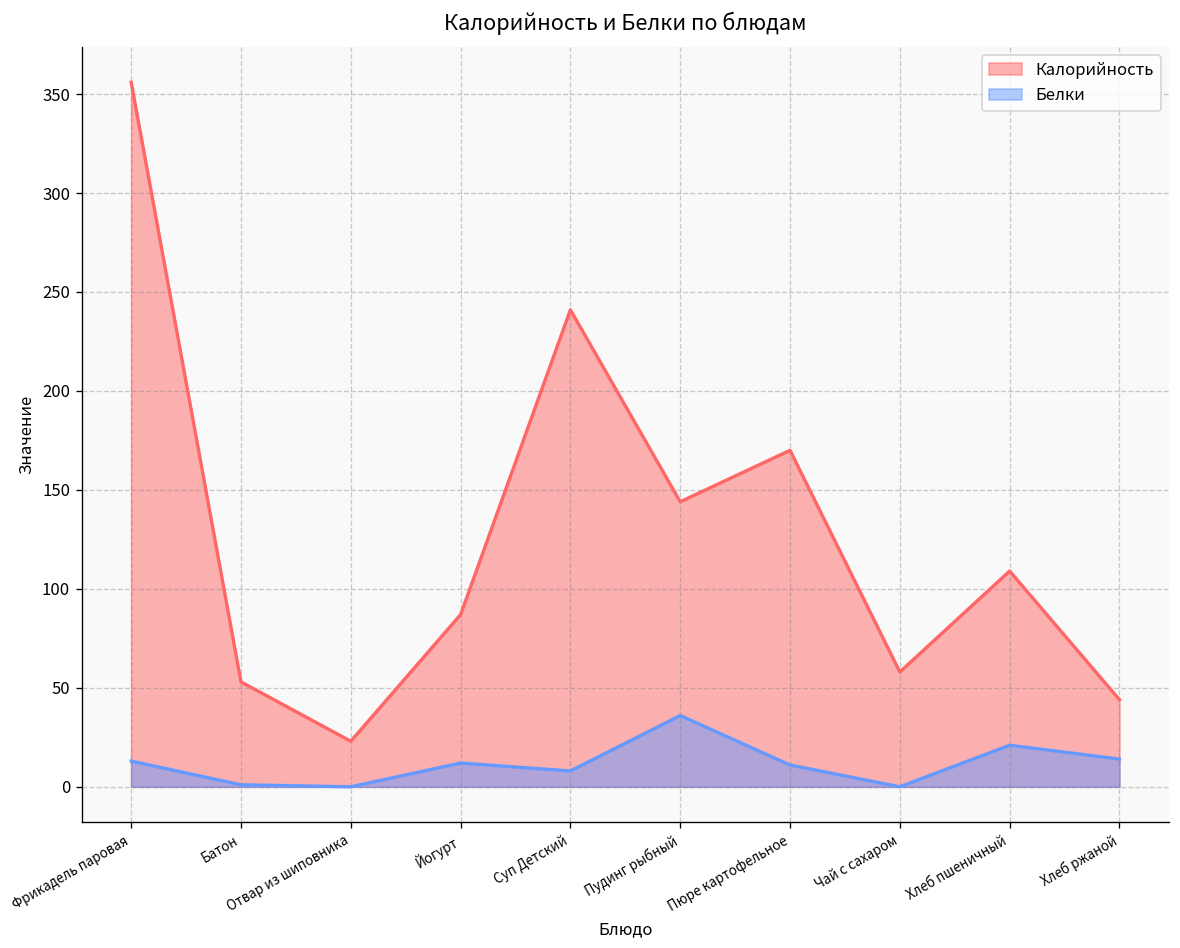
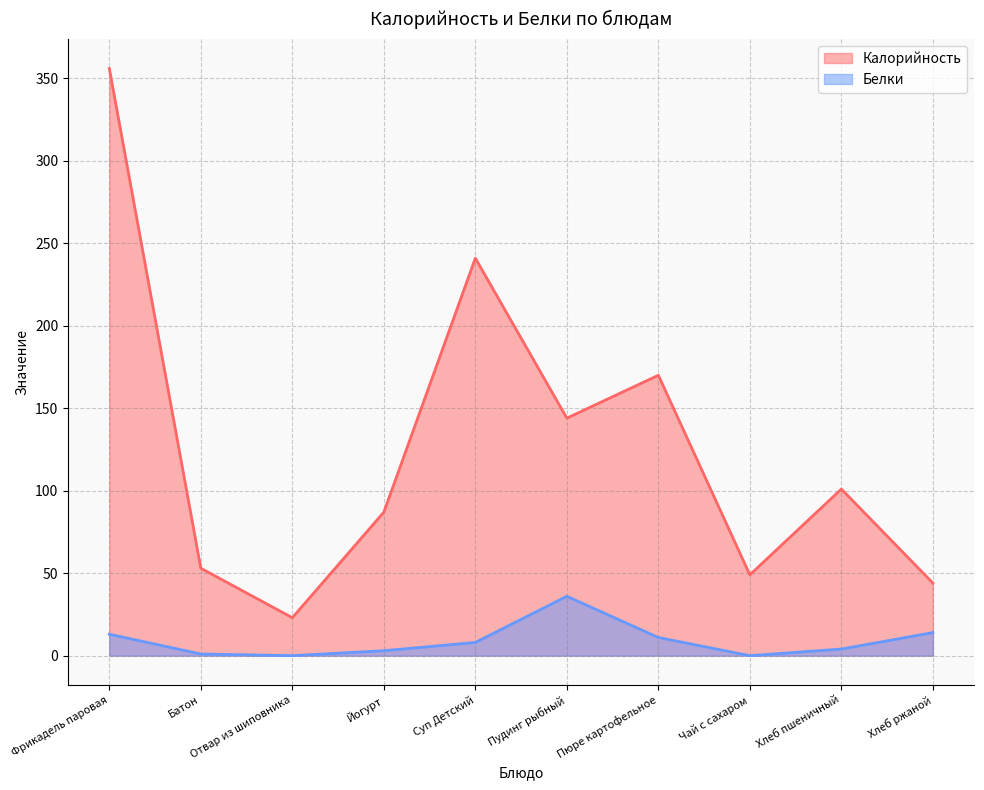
  {
    "Калорийность": {
      "Фрикадель паровая": 356,
      "Батон": 53,
      "Отвар из шиповника": 23,
      "Йогурт": 87,
      "Суп Детский": 241,
      "Пудинг рыбный": 144,
      "Пюре картофельное": 170,
-     "Чай с сахаром": 58,
-     "Хлеб пшеничный": 109,
+     "Чай с сахаром": 49,
+     "Хлеб пшеничный": 101,
      "Хлеб ржаной": 44
    },
    "Белки": {
      "Фрикадель паровая": 13,
      "Батон": 1,
      "Отвар из шиповника": 0,
-     "Йогурт": 12,
+     "Йогурт": 3,
      "Суп Детский": 8,
      "Пудинг рыбный": 36,
      "Пюре картофельное": 11,
      "Чай с сахаром": 0,
-     "Хлеб пшеничный": 21,
+     "Хлеб пшеничный": 4,
      "Хлеб ржаной": 14
    }
  }
